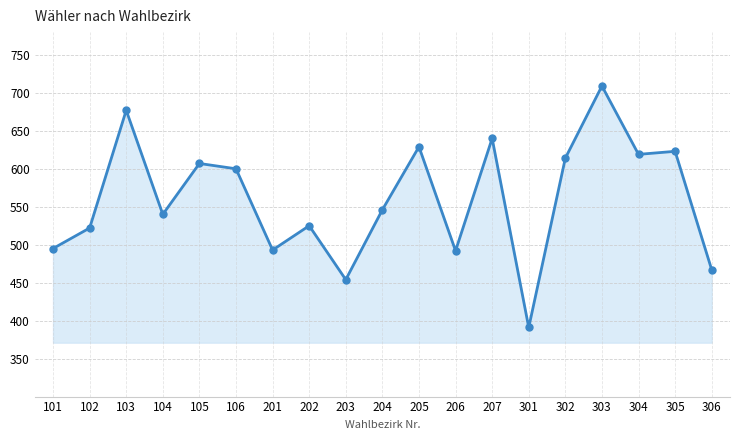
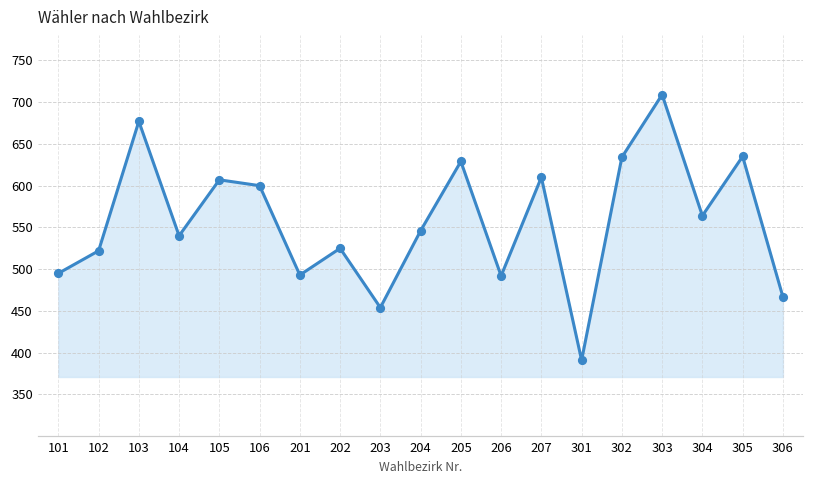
  {
    "101": 500,
    "102": 520,
    "103": 680,
    "104": 540,
    "105": 610,
    "106": 600,
    "201": 490,
    "202": 530,
    "203": 450,
    "204": 550,
    "205": 630,
    "206": 490,
-   "207": 640,
+   "207": 610,
    "301": 390,
-   "302": 610,
+   "302": 630,
    "303": 710,
-   "304": 620,
-   "305": 620,
+   "304": 560,
+   "305": 640,
    "306": 470
  }
